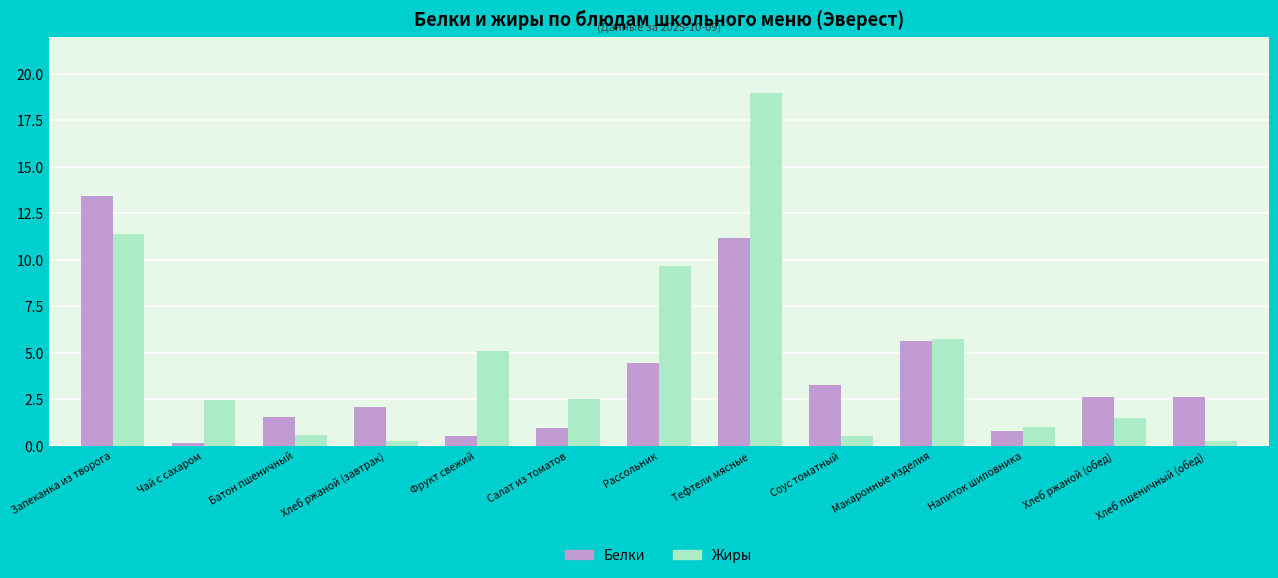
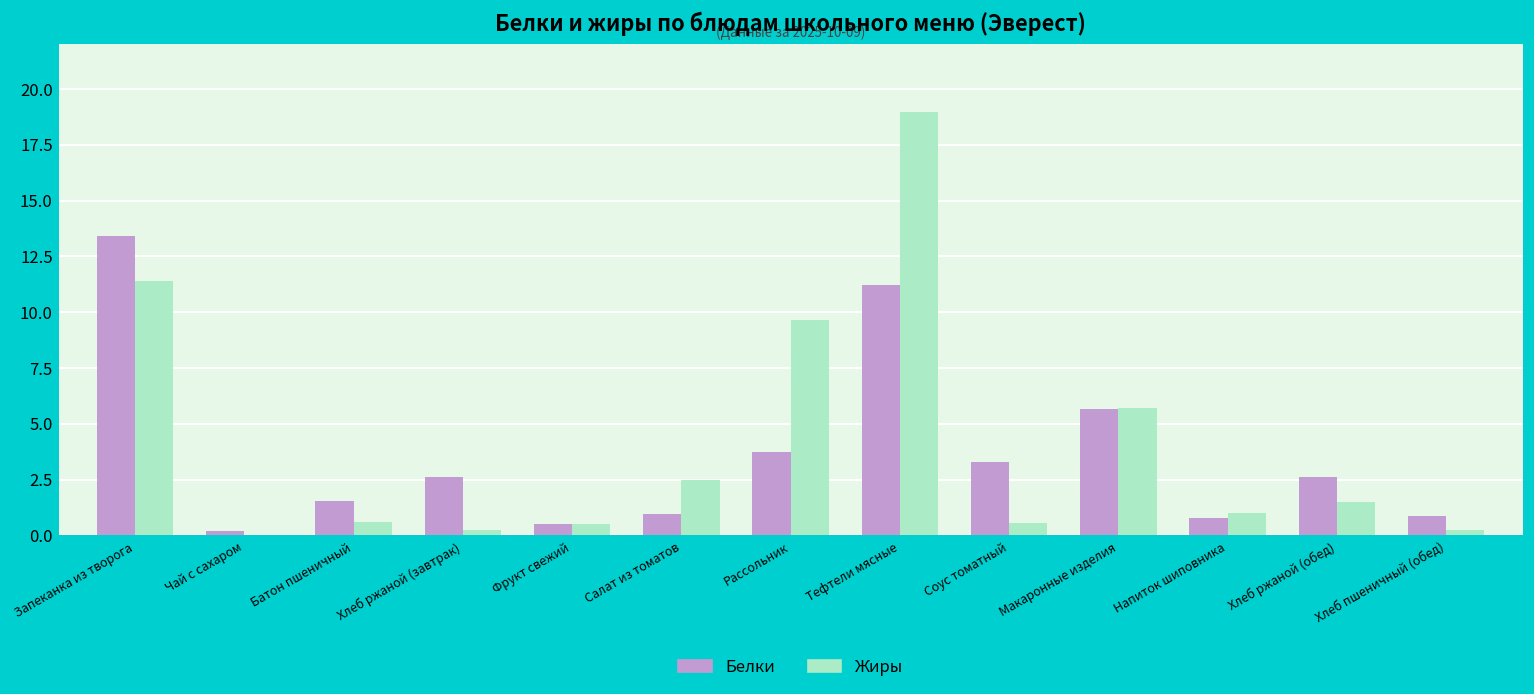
  {
    "Белки": {
      "Запеканка из творога": 13.4,
      "Чай с сахаром": 0.2,
      "Батон пшеничный": 1.5,
-     "Хлеб ржаной (завтрак)": 2.1,
+     "Хлеб ржаной (завтрак)": 2.6,
      "Фрукт свежий": 0.5,
      "Салат из томатов": 1.0,
-     "Рассольник": 4.4,
+     "Рассольник": 3.7,
      "Тефтели мясные": 11.2,
      "Соус томатный": 3.3,
      "Макаронные изделия": 5.7,
      "Напиток шиповника": 0.8,
      "Хлеб ржаной (обед)": 2.6,
-     "Хлеб пшеничный (обед)": 2.6
+     "Хлеб пшеничный (обед)": 0.9
    },
    "Жиры": {
      "Запеканка из творога": 11.4,
-     "Чай с сахаром": 2.5,
+     "Чай с сахаром": 0.0,
      "Батон пшеничный": 0.6,
      "Хлеб ржаной (завтрак)": 0.3,
-     "Фрукт свежий": 5.1,
+     "Фрукт свежий": 0.5,
      "Салат из томатов": 2.5,
      "Рассольник": 9.7,
      "Тефтели мясные": 19.0,
      "Соус томатный": 0.6,
      "Макаронные изделия": 5.7,
      "Напиток шиповника": 1.0,
      "Хлеб ржаной (обед)": 1.5,
      "Хлеб пшеничный (обед)": 0.3
    }
  }
